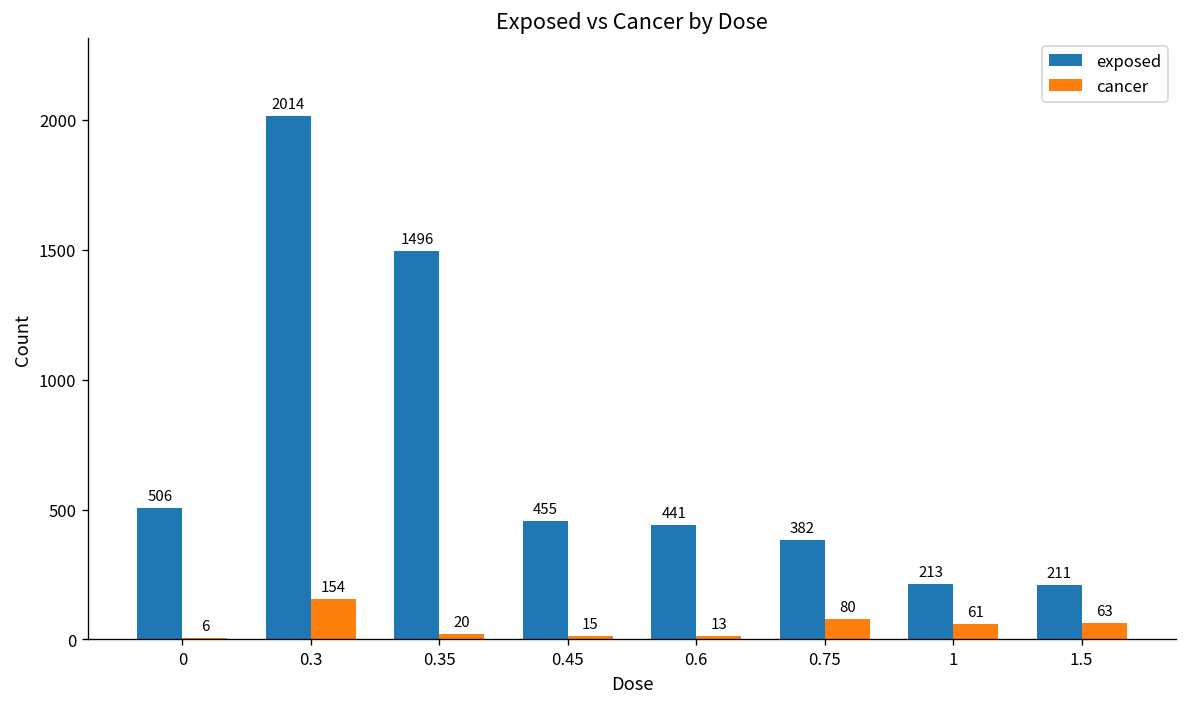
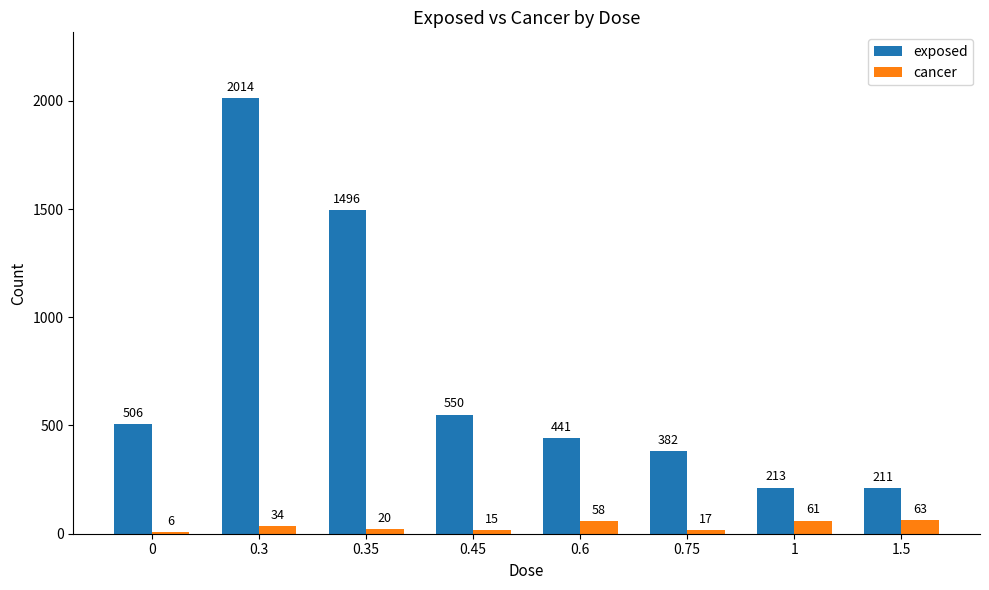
  {
    "exposed": {
      "0": 506,
      "0.3": 2014,
      "0.35": 1496,
-     "0.45": 455,
+     "0.45": 550,
      "0.6": 441,
      "0.75": 382,
      "1": 213,
      "1.5": 211
    },
    "cancer": {
      "0": 6,
-     "0.3": 154,
+     "0.3": 34,
      "0.35": 20,
      "0.45": 15,
-     "0.6": 13,
-     "0.75": 80,
+     "0.6": 58,
+     "0.75": 17,
      "1": 61,
      "1.5": 63
    }
  }
